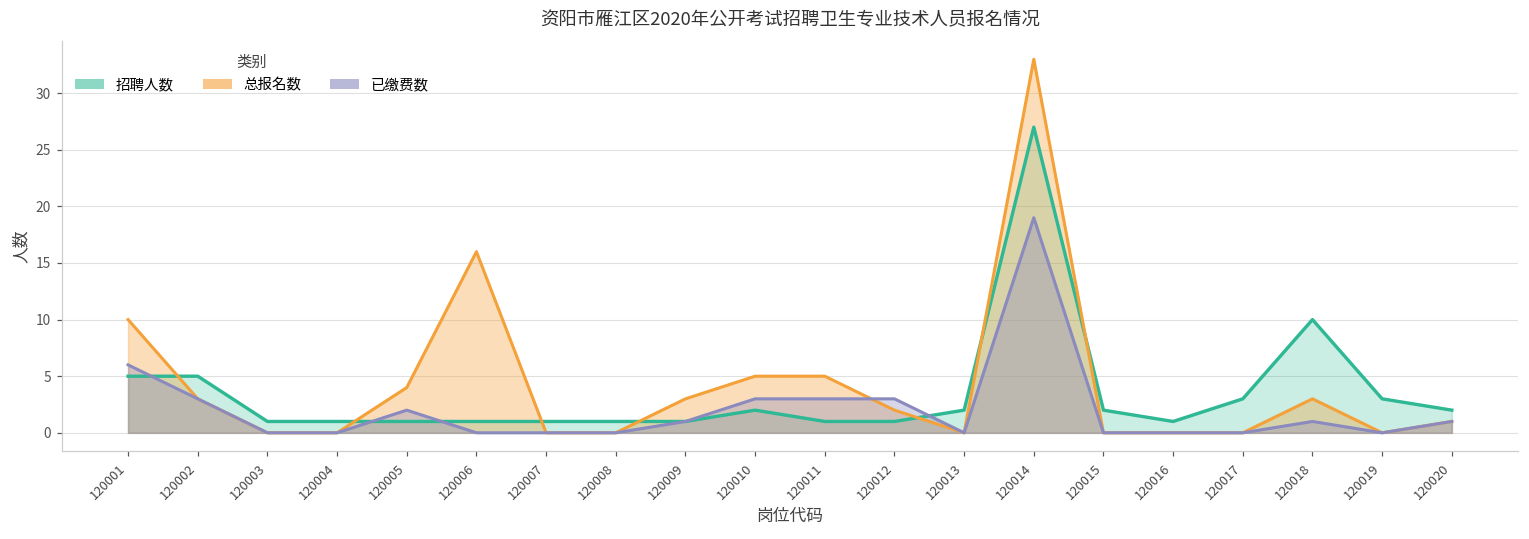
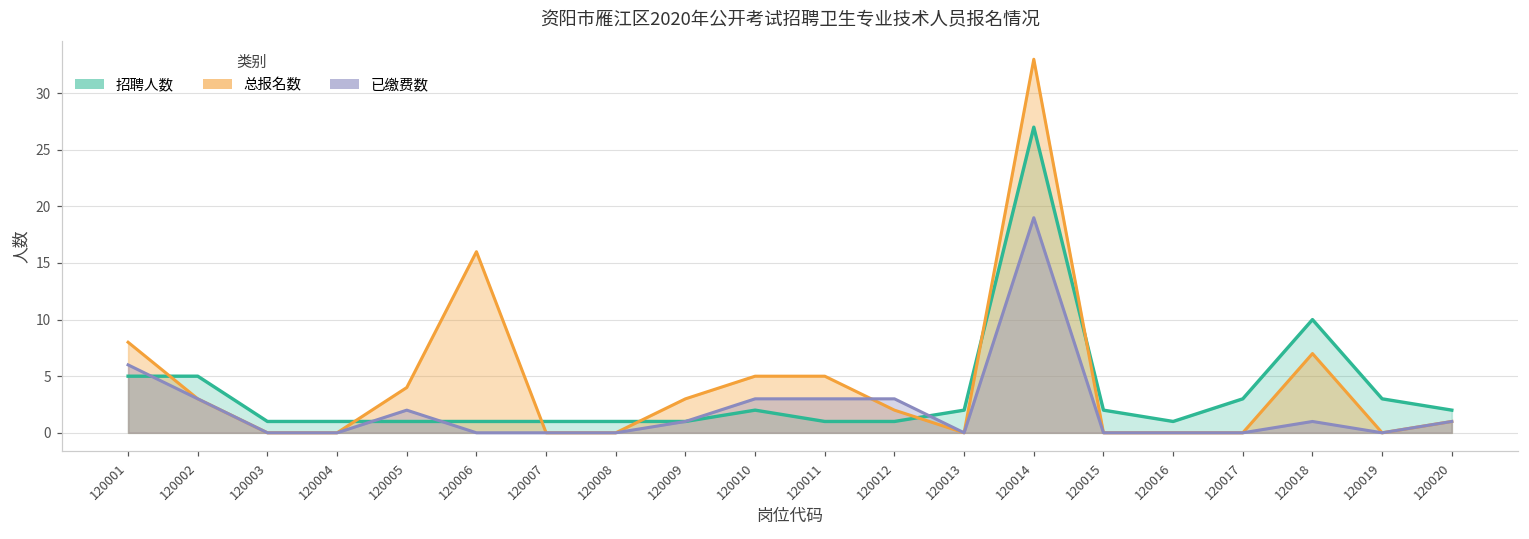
  {
    "总报名数": {
-     "120001": 10,
+     "120001": 8,
      "120005": 4,
      "120006": 16,
      "120009": 3,
      "120010": 5,
      "120011": 5,
      "120012": 2,
      "120014": 33,
-     "120018": 3
+     "120018": 7
    }
  }
